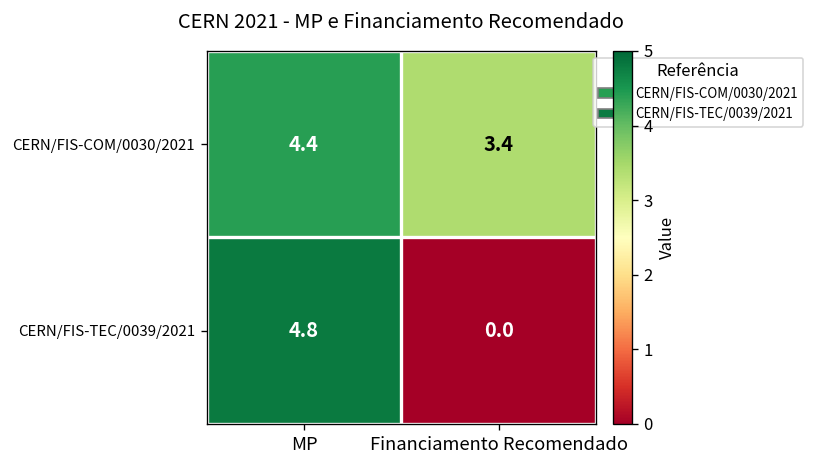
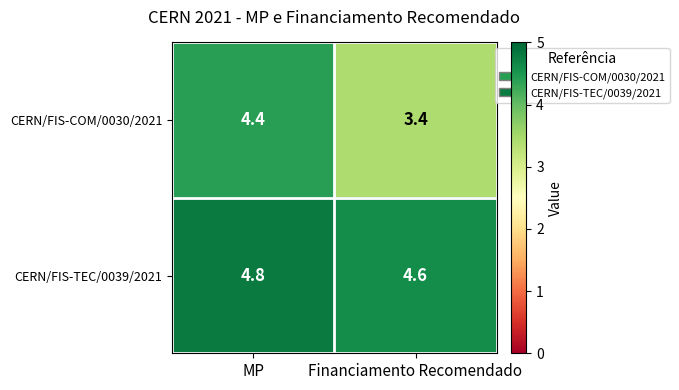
  {
    "CERN/FIS-COM/0030/2021": {
      "MP": 4.4,
      "Financiamento Recomendado": 3.4
    },
    "CERN/FIS-TEC/0039/2021": {
      "MP": 4.8,
-     "Financiamento Recomendado": 0.0
+     "Financiamento Recomendado": 4.6
    }
  }
